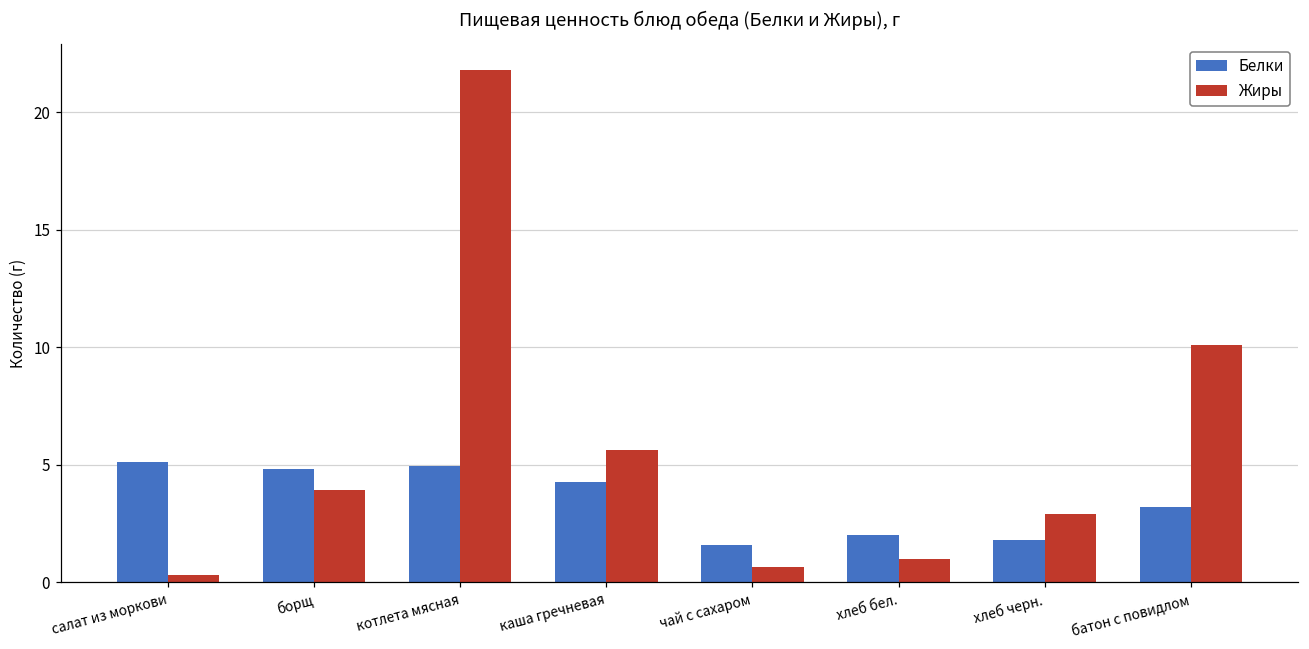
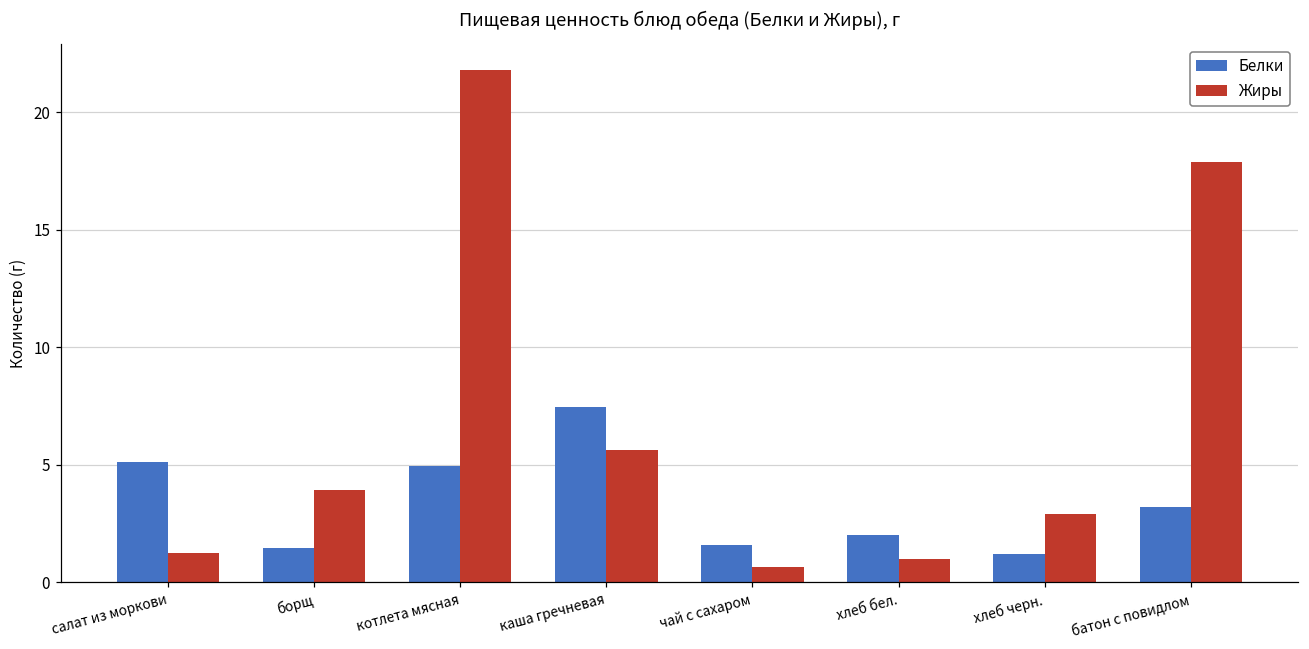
  {
    "Белки": {
      "салат из моркови": 5.1,
-     "борщ": 4.8,
+     "борщ": 1.5,
      "котлета мясная": 4.9,
-     "каша гречневая": 4.3,
+     "каша гречневая": 7.5,
      "чай с сахаром": 1.6,
      "хлеб бел.": 2.0,
-     "хлеб черн.": 1.8,
+     "хлеб черн.": 1.2,
      "батон с повидлом": 3.2
    },
    "Жиры": {
-     "салат из моркови": 0.3,
+     "салат из моркови": 1.2,
      "борщ": 3.9,
      "котлета мясная": 21.8,
      "каша гречневая": 5.6,
      "чай с сахаром": 0.7,
      "хлеб бел.": 1.0,
      "хлеб черн.": 2.9,
-     "батон с повидлом": 10.1
+     "батон с повидлом": 17.9
    }
  }
